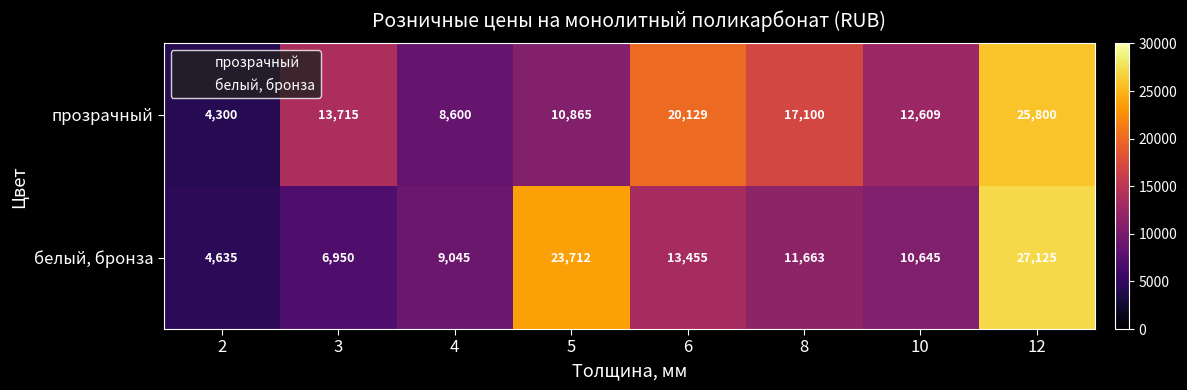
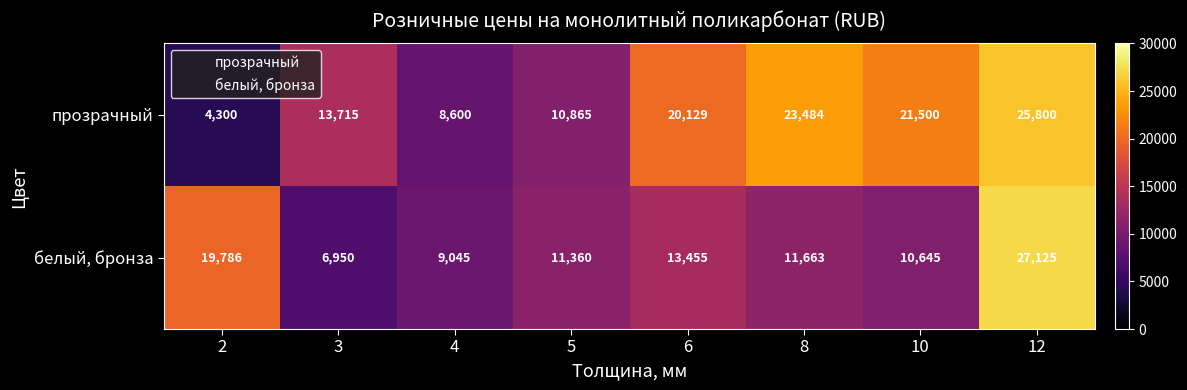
  {
    "прозрачный": {
      "2": "4,300",
      "3": "13,715",
      "4": "8,600",
      "5": "10,865",
      "6": "20,129",
-     "8": "17,100",
-     "10": "12,609",
+     "8": "23,484",
+     "10": "21,500",
      "12": "25,800"
    },
    "белый, бронза": {
-     "2": "4,635",
+     "2": "19,786",
      "3": "6,950",
      "4": "9,045",
-     "5": "23,712",
+     "5": "11,360",
      "6": "13,455",
      "8": "11,663",
      "10": "10,645",
      "12": "27,125"
    }
  }
